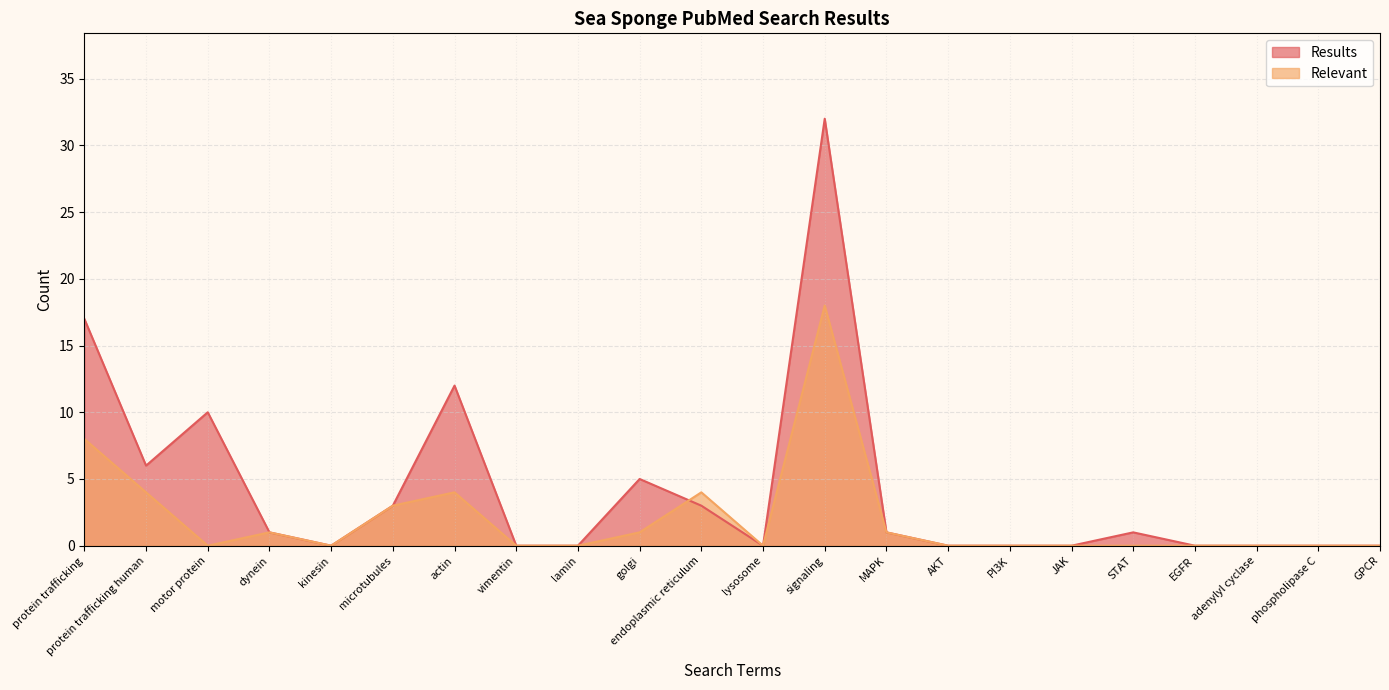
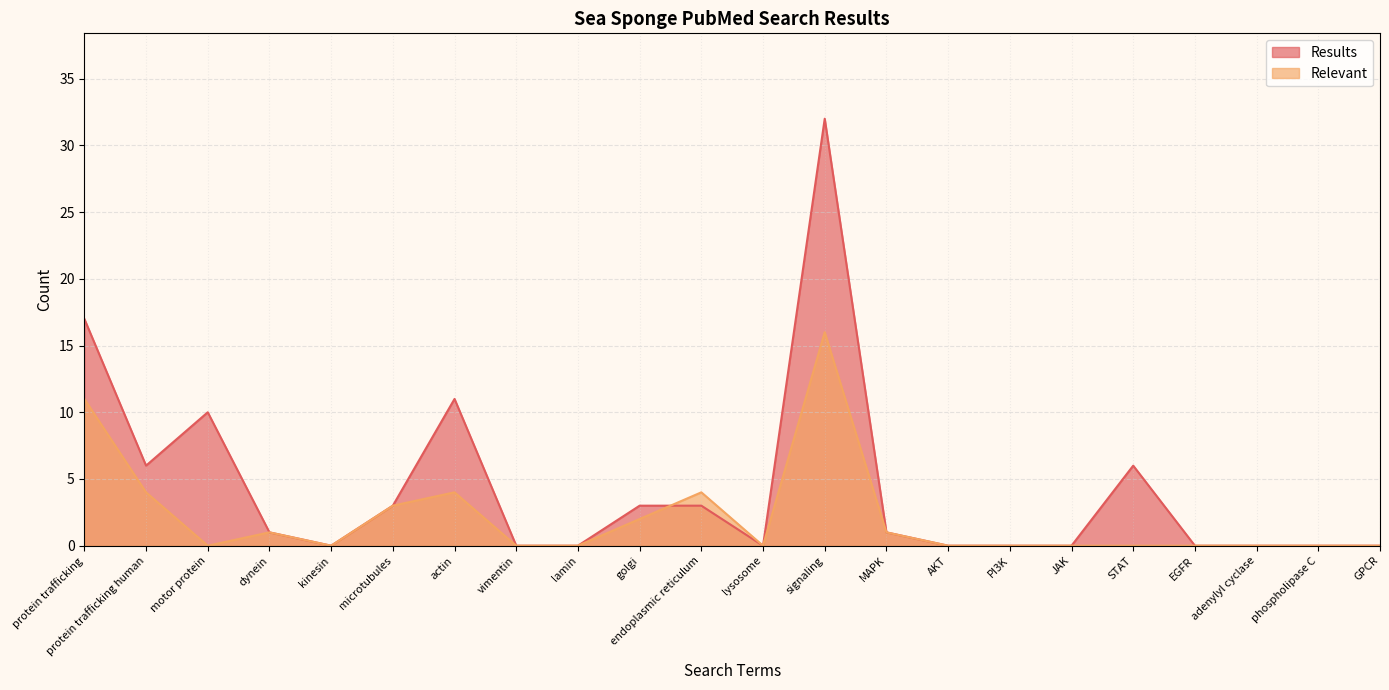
  {
    "Results": {
      "protein trafficking": 17,
      "protein trafficking human": 6,
      "motor protein": 10,
-     "actin": 12,
-     "golgi": 5,
+     "actin": 11,
+     "golgi": 3,
      "endoplasmic reticulum": 3,
      "signaling": 32,
-     "STAT": 1
+     "STAT": 6
    },
    "Relevant": {
-     "protein trafficking": 8,
+     "protein trafficking": 11,
      "protein trafficking human": 4,
      "motor protein": 0,
      "actin": 4,
-     "golgi": 1,
+     "golgi": 2,
      "endoplasmic reticulum": 4,
-     "signaling": 18,
+     "signaling": 16,
      "STAT": 0
    }
  }
